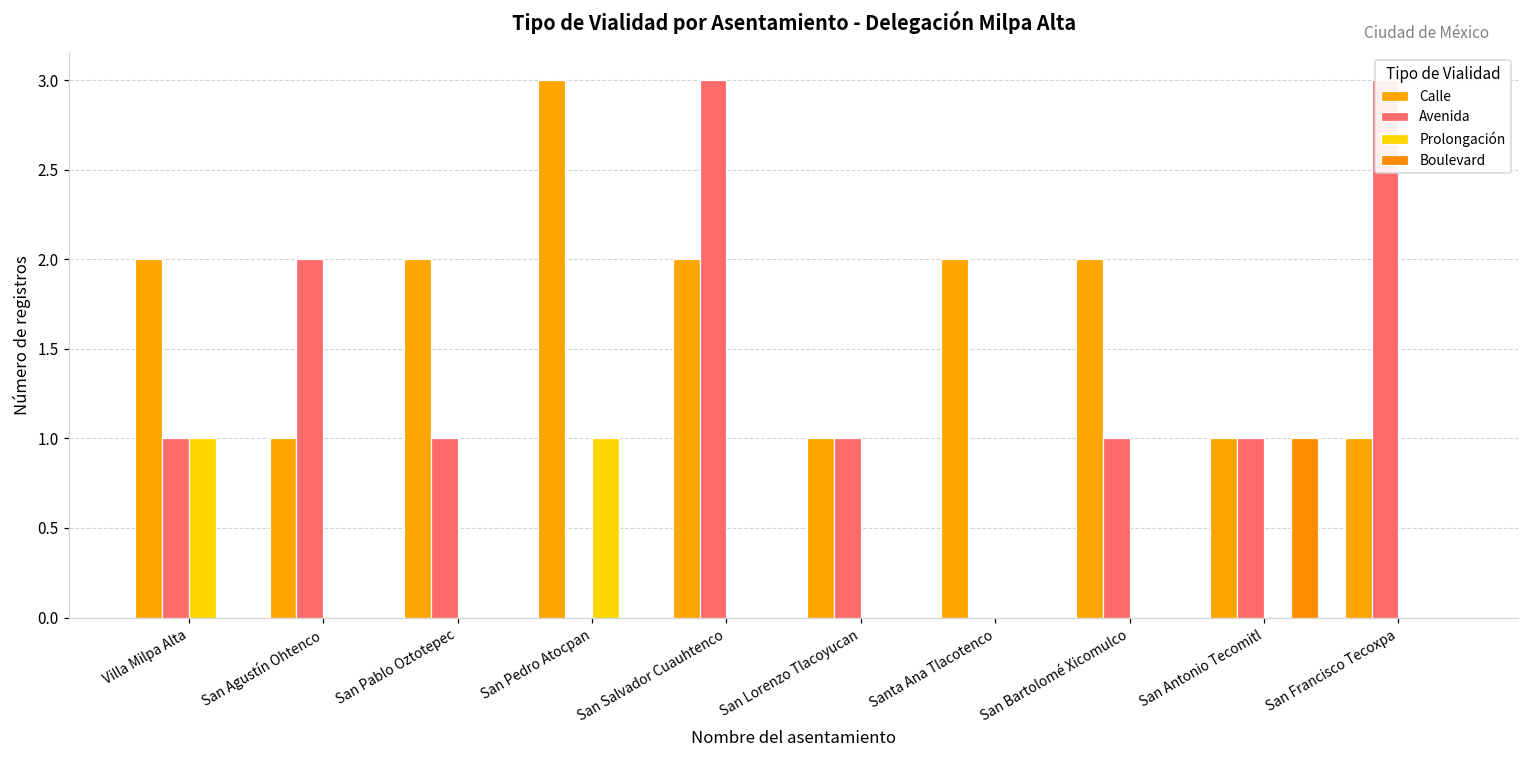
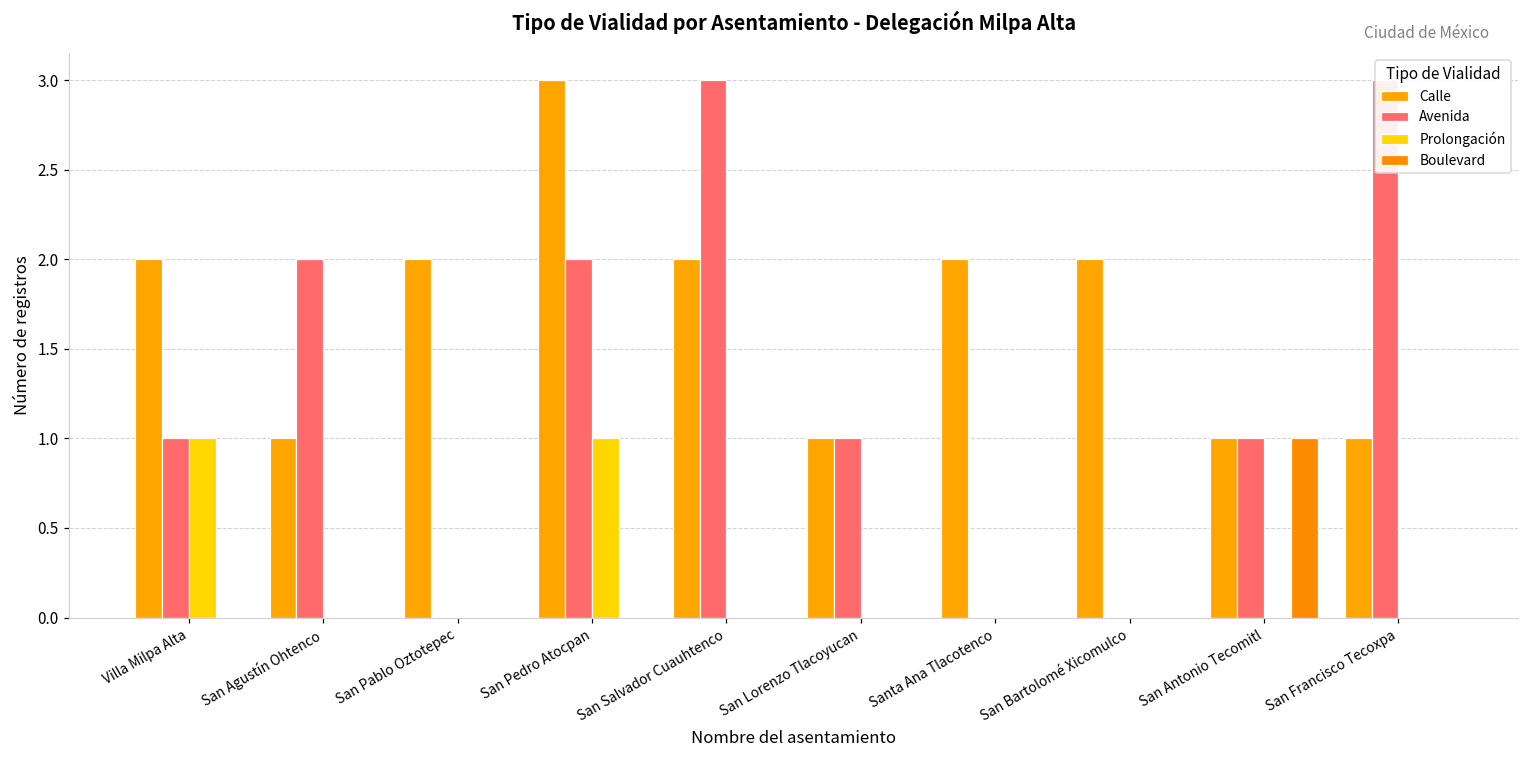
  {
    "Avenida": {
      "Villa Milpa Alta": 1,
      "San Agustín Ohtenco": 2,
-     "San Pablo Oztotepec": 1,
-     "San Pedro Atocpan": 0,
+     "San Pablo Oztotepec": 0,
+     "San Pedro Atocpan": 2,
      "San Salvador Cuauhtenco": 3,
      "San Lorenzo Tlacoyucan": 1,
      "Santa Ana Tlacotenco": 0,
-     "San Bartolomé Xicomulco": 1,
+     "San Bartolomé Xicomulco": 0,
      "San Antonio Tecomitl": 1
    }
  }
